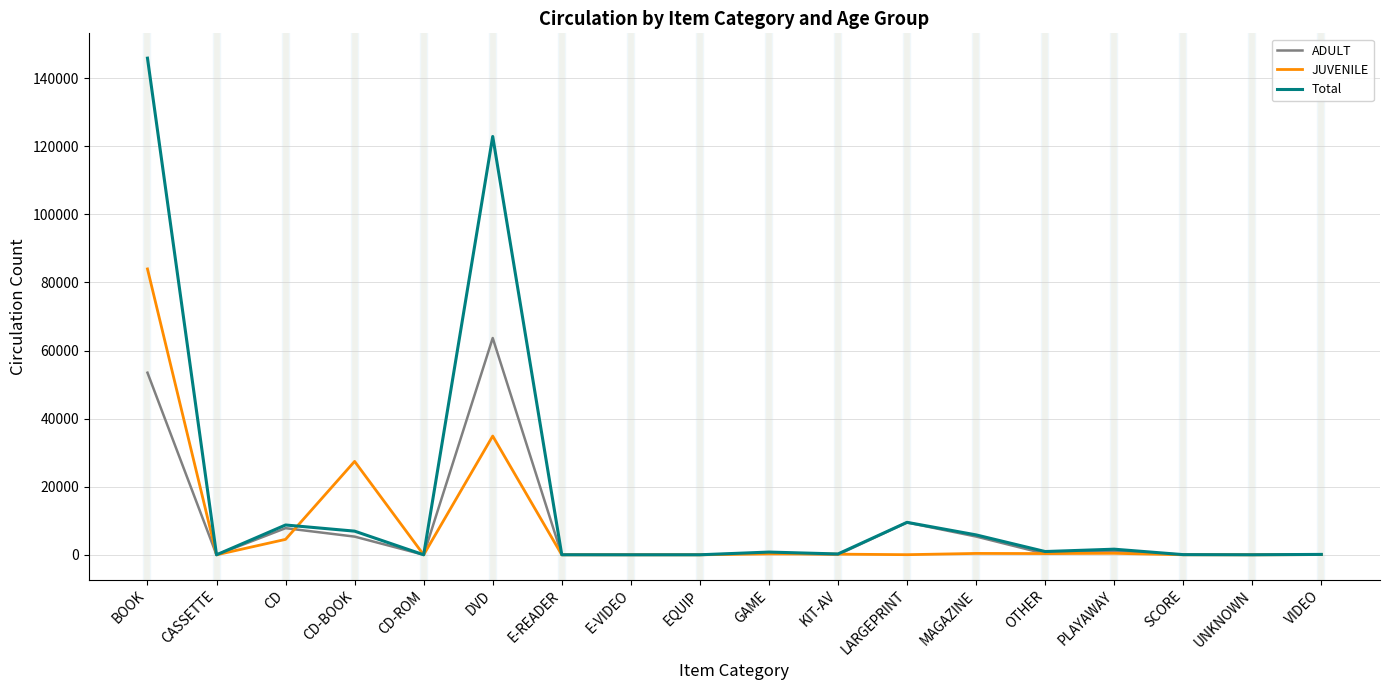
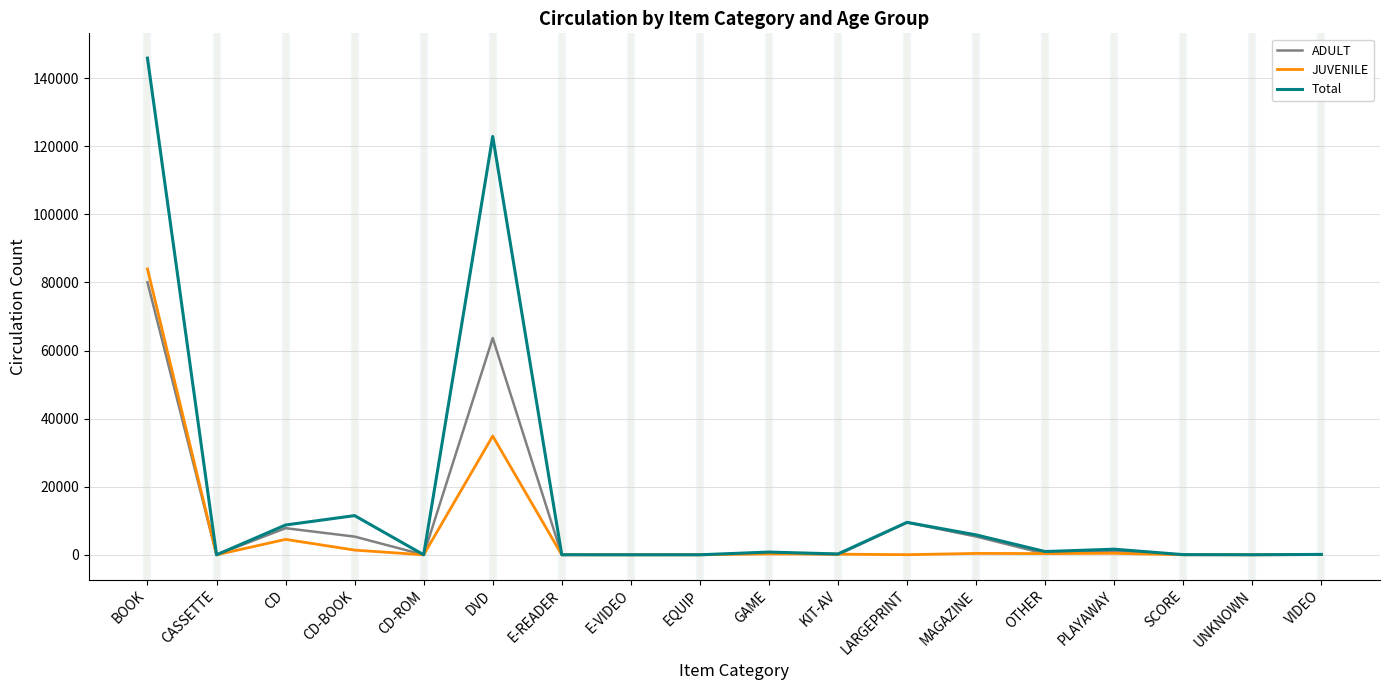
  {
    "ADULT": {
-     "BOOK": 54000,
+     "BOOK": 80000,
      "CD": 8000,
      "CD-BOOK": 5000,
      "DVD": 64000
    },
    "JUVENILE": {
      "BOOK": 84000,
      "CD": 5000,
-     "CD-BOOK": 27000,
+     "CD-BOOK": 1000,
      "DVD": 35000,
      "LARGEPRINT": 0,
      "MAGAZINE": 0
    },
    "Total": {
      "BOOK": 146000,
      "CD": 9000,
-     "CD-BOOK": 7000,
+     "CD-BOOK": 12000,
      "DVD": 123000
    }
  }
